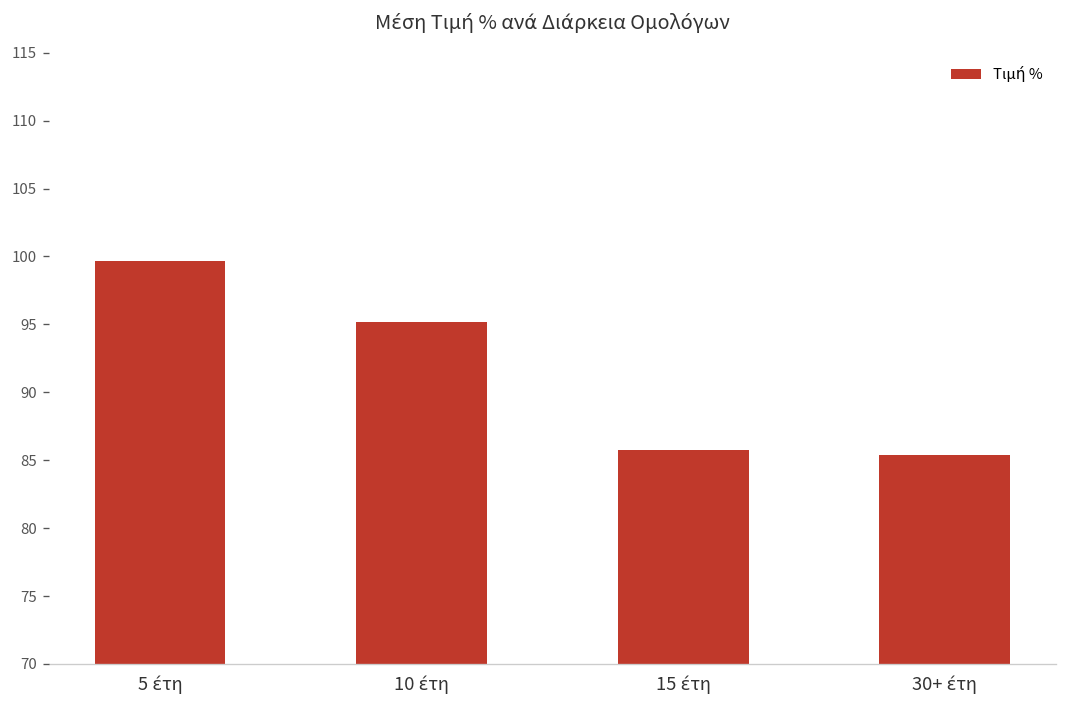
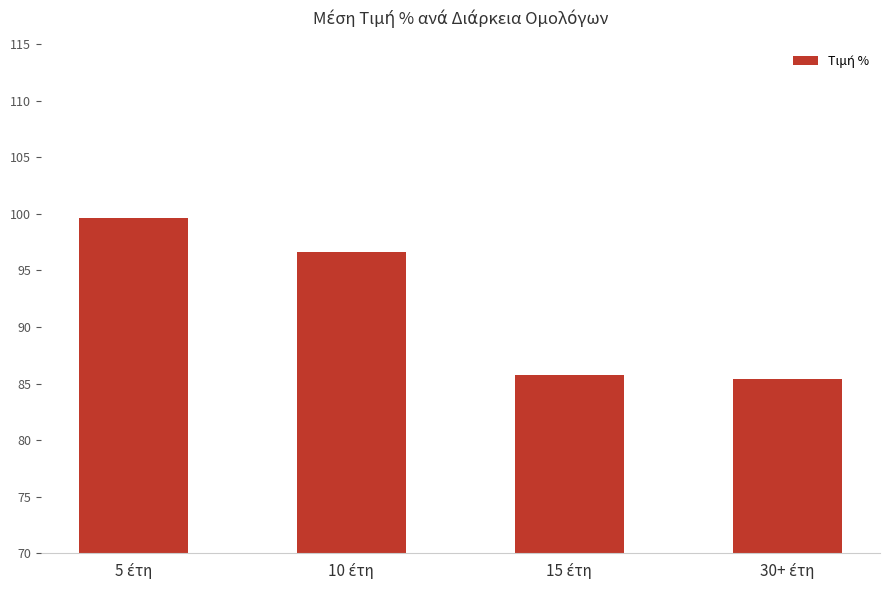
  {
    "5 έτη": 99.6,
-   "10 έτη": 95.2,
+   "10 έτη": 96.7,
    "15 έτη": 85.8,
    "30+ έτη": 85.4
  }
